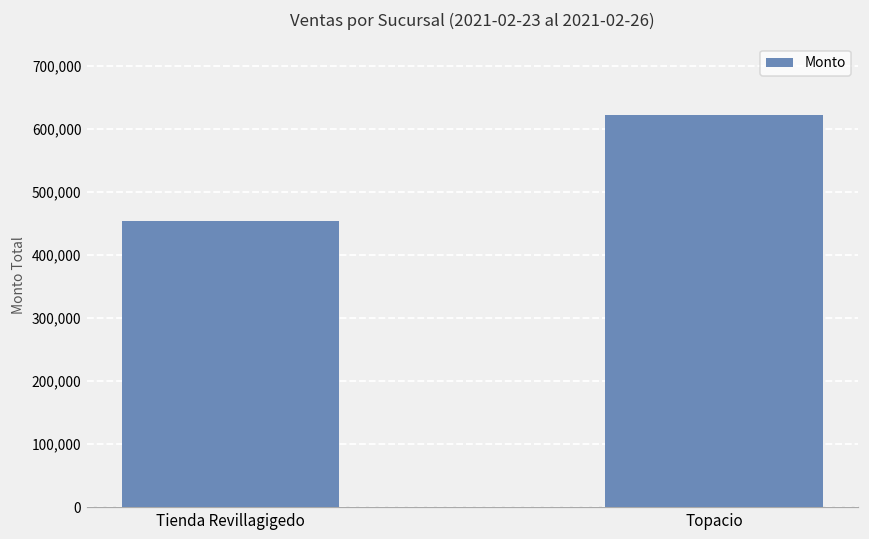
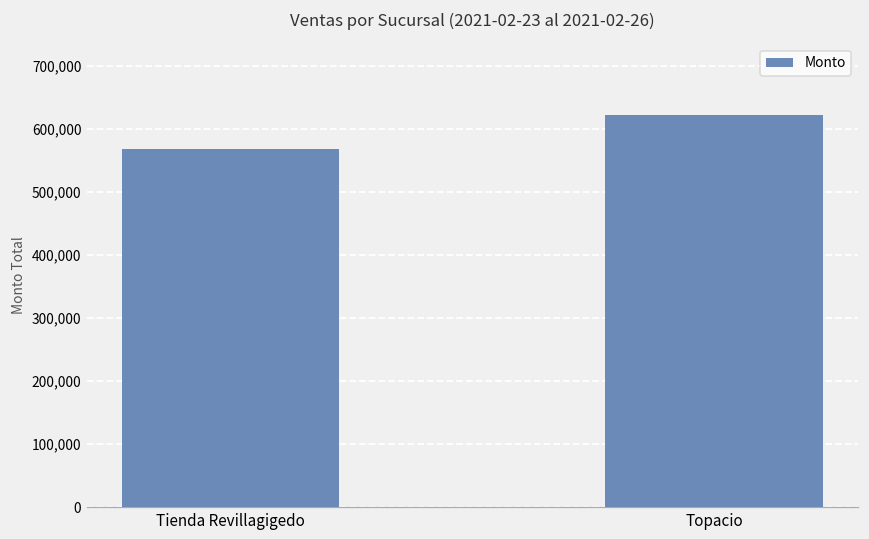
  {
-   "Tienda Revillagigedo": "450,000",
+   "Tienda Revillagigedo": "570,000",
    "Topacio": "620,000"
  }
